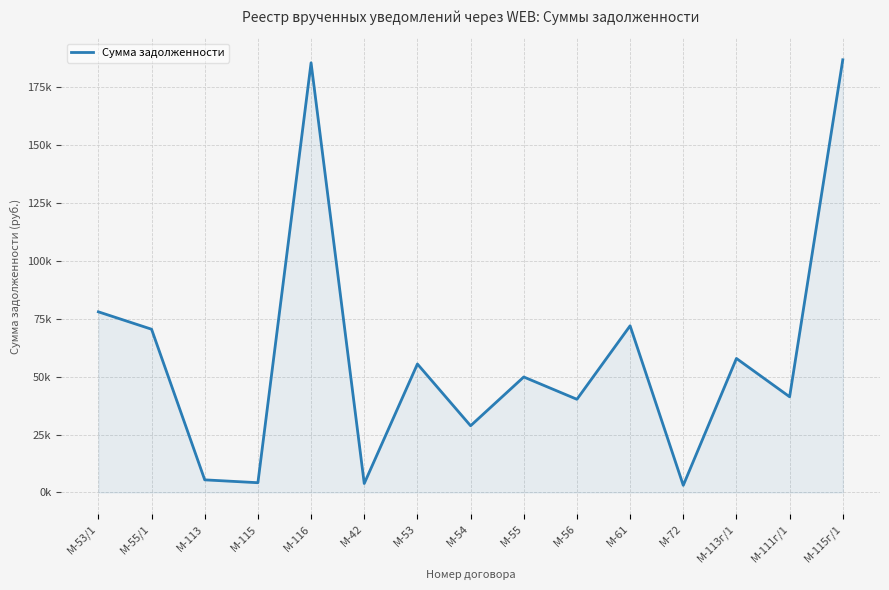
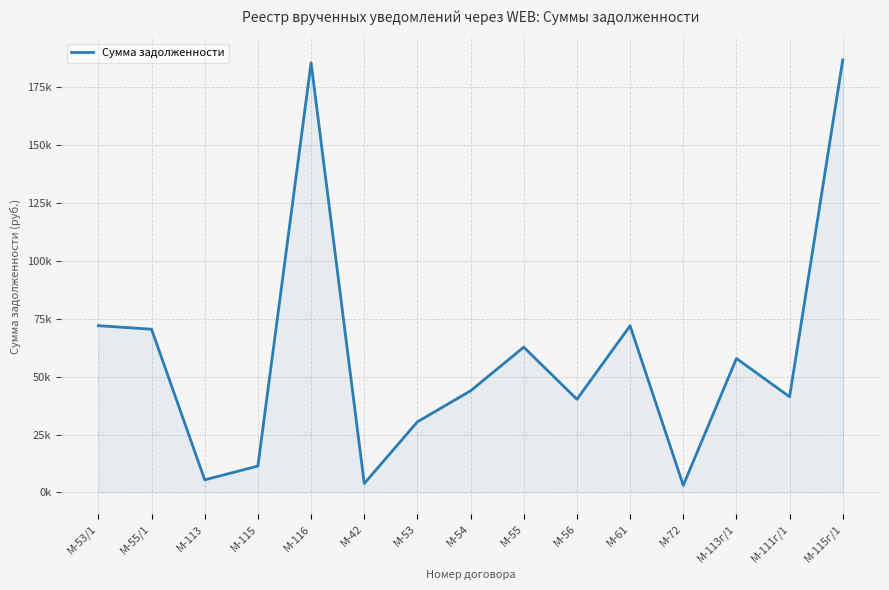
  {
-   "М-53/1": 78000,
+   "М-53/1": 72000,
    "М-55/1": 71000,
    "М-113": 5000,
-   "М-115": 4000,
+   "М-115": 11000,
    "М-116": 186000,
    "М-42": 4000,
-   "М-53": 55000,
-   "М-54": 29000,
-   "М-55": 50000,
+   "М-53": 31000,
+   "М-54": 44000,
+   "М-55": 63000,
    "М-56": 40000,
    "М-61": 72000,
    "М-72": 3000,
    "М-113г/1": 58000,
    "М-111г/1": 41000,
    "М-115г/1": 187000
  }
